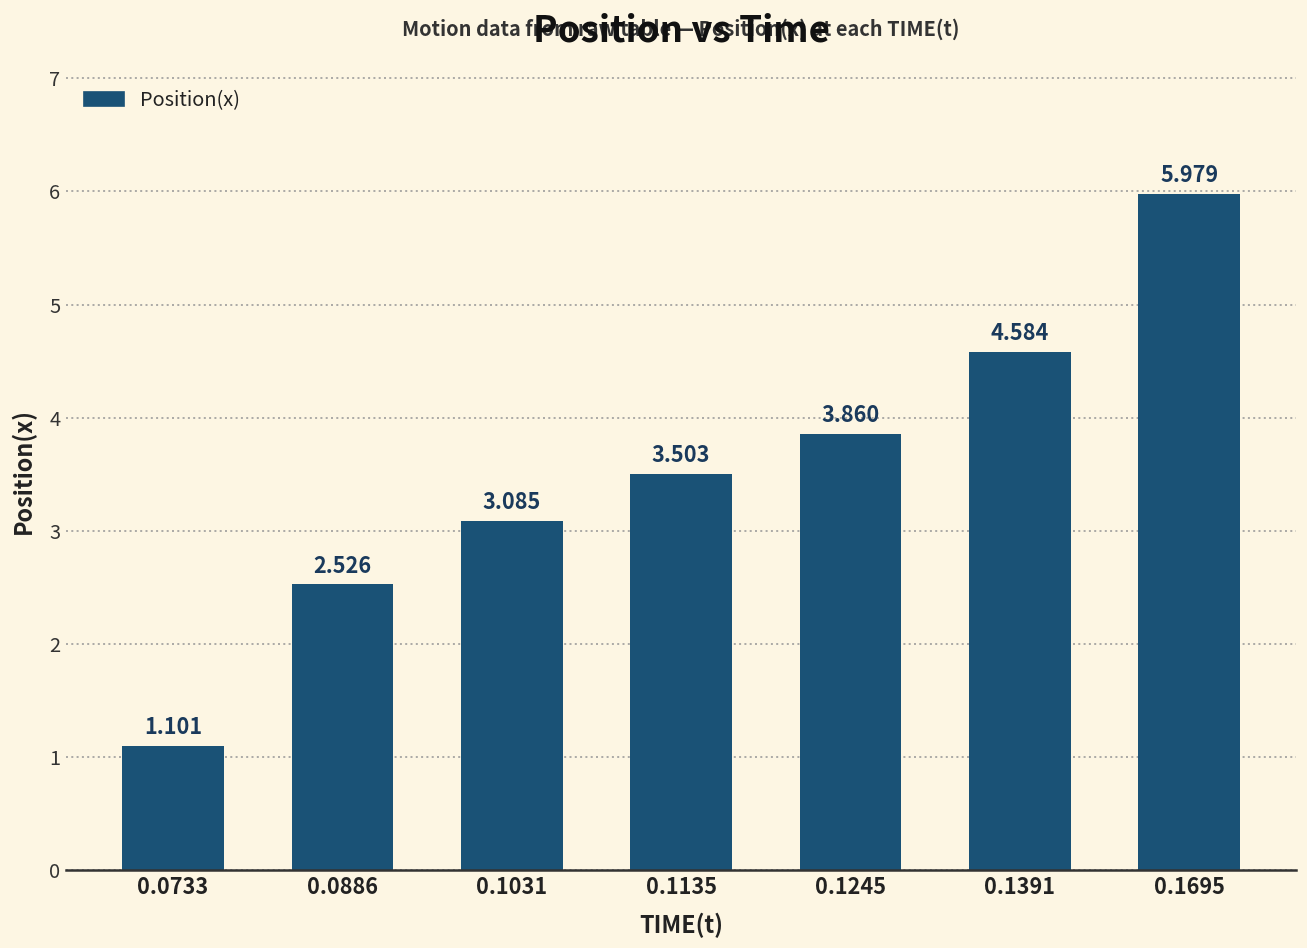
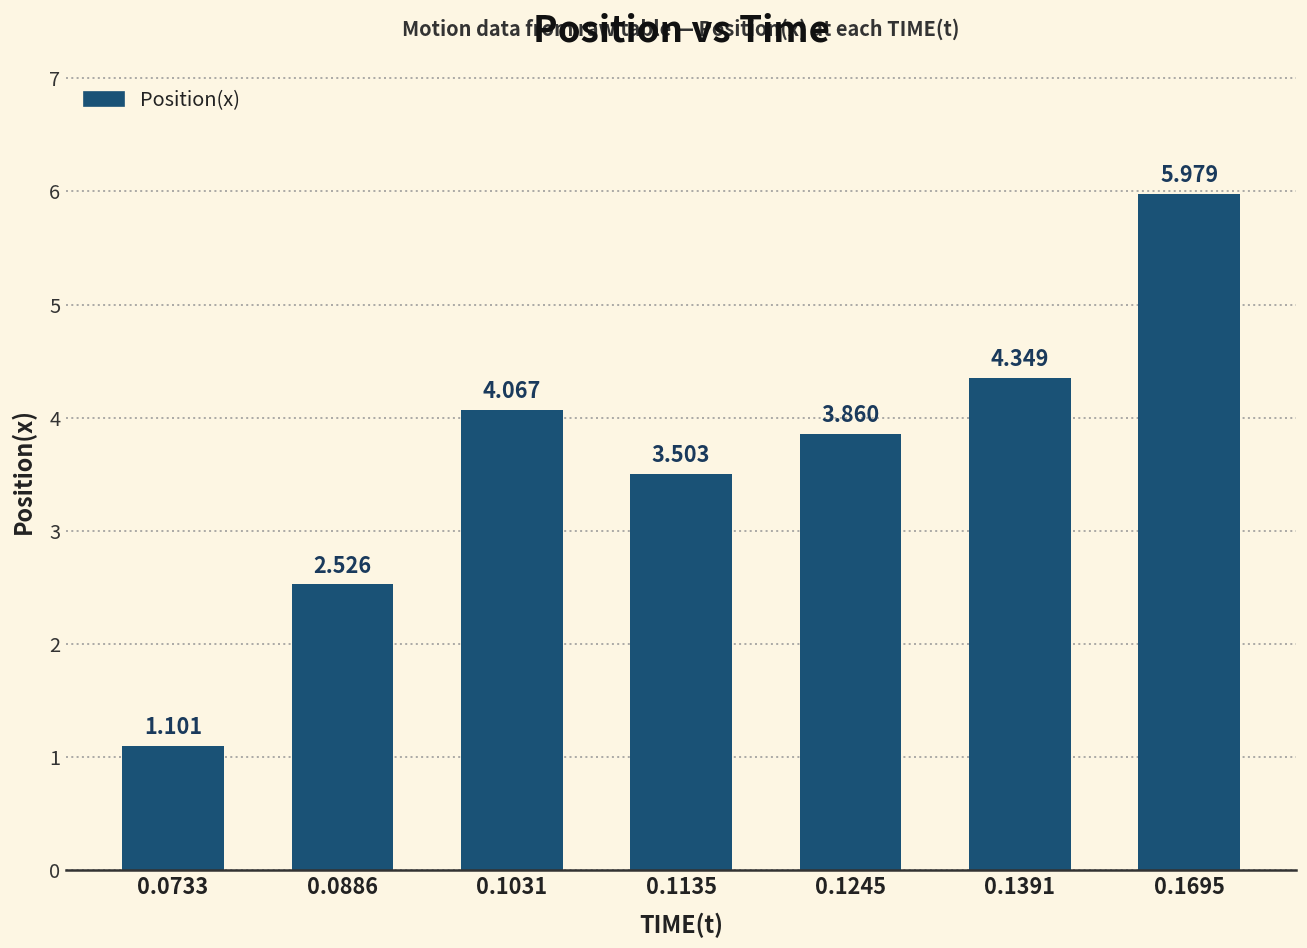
  {
    "0.0733": 1.101,
    "0.0886": 2.526,
-   "0.1031": 3.085,
+   "0.1031": 4.067,
    "0.1135": 3.503,
    "0.1245": 3.860,
-   "0.1391": 4.584,
+   "0.1391": 4.349,
    "0.1695": 5.979
  }
